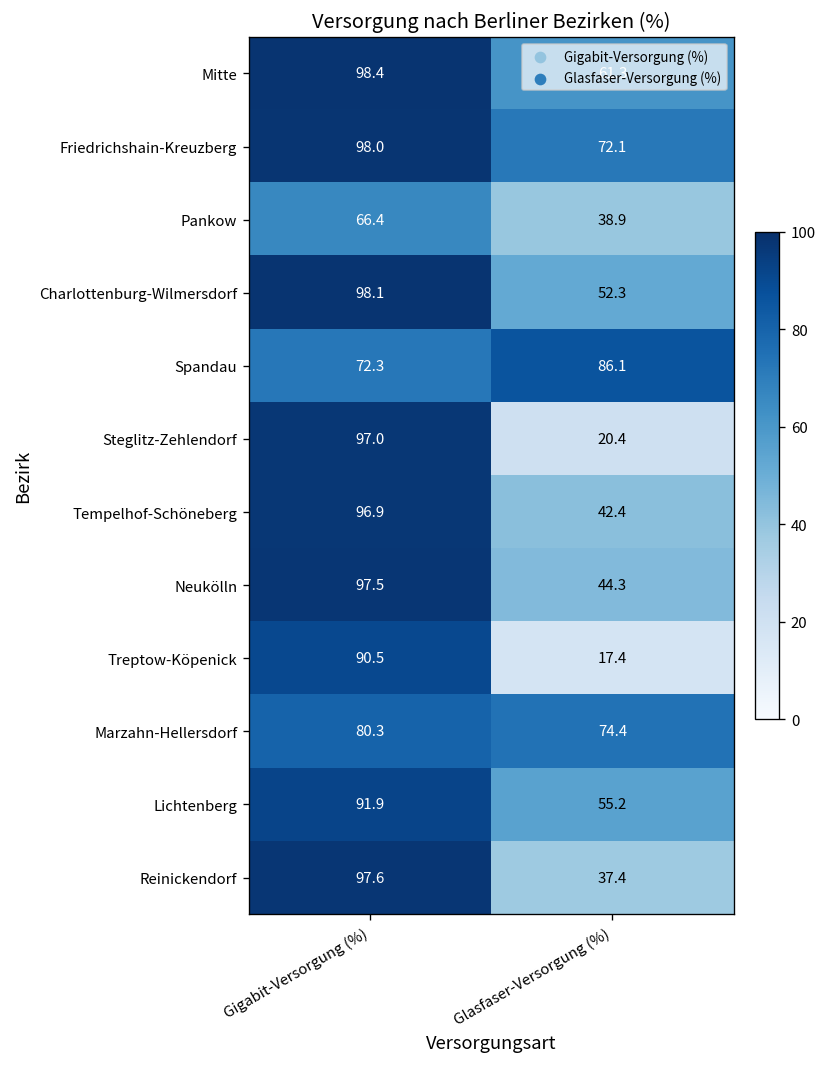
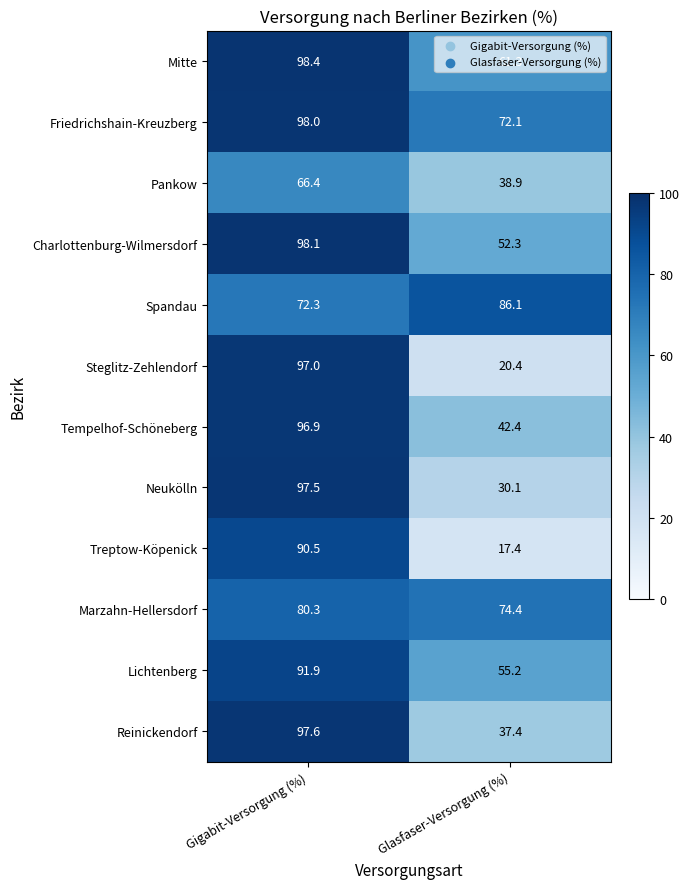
  {
    "Mitte": {
      "Gigabit-Versorgung (%)": 98.4
    },
    "Friedrichshain-Kreuzberg": {
      "Gigabit-Versorgung (%)": 98.0,
      "Glasfaser-Versorgung (%)": 72.1
    },
    "Pankow": {
      "Gigabit-Versorgung (%)": 66.4,
      "Glasfaser-Versorgung (%)": 38.9
    },
    "Charlottenburg-Wilmersdorf": {
      "Gigabit-Versorgung (%)": 98.1,
      "Glasfaser-Versorgung (%)": 52.3
    },
    "Spandau": {
      "Gigabit-Versorgung (%)": 72.3,
      "Glasfaser-Versorgung (%)": 86.1
    },
    "Steglitz-Zehlendorf": {
      "Gigabit-Versorgung (%)": 97.0,
      "Glasfaser-Versorgung (%)": 20.4
    },
    "Tempelhof-Schöneberg": {
      "Gigabit-Versorgung (%)": 96.9,
      "Glasfaser-Versorgung (%)": 42.4
    },
    "Neukölln": {
      "Gigabit-Versorgung (%)": 97.5,
-     "Glasfaser-Versorgung (%)": 44.3
+     "Glasfaser-Versorgung (%)": 30.1
    },
    "Treptow-Köpenick": {
      "Gigabit-Versorgung (%)": 90.5,
      "Glasfaser-Versorgung (%)": 17.4
    },
    "Marzahn-Hellersdorf": {
      "Gigabit-Versorgung (%)": 80.3,
      "Glasfaser-Versorgung (%)": 74.4
    },
    "Lichtenberg": {
      "Gigabit-Versorgung (%)": 91.9,
      "Glasfaser-Versorgung (%)": 55.2
    },
    "Reinickendorf": {
      "Gigabit-Versorgung (%)": 97.6,
      "Glasfaser-Versorgung (%)": 37.4
    }
  }
